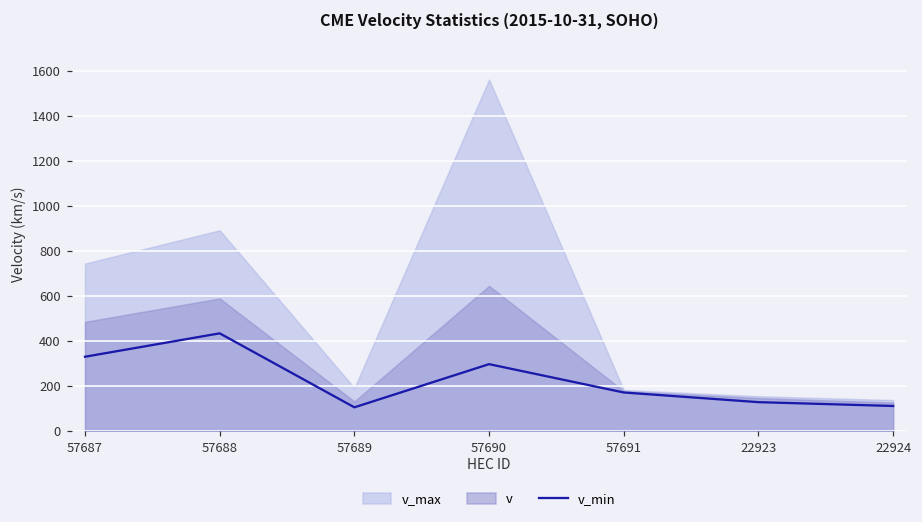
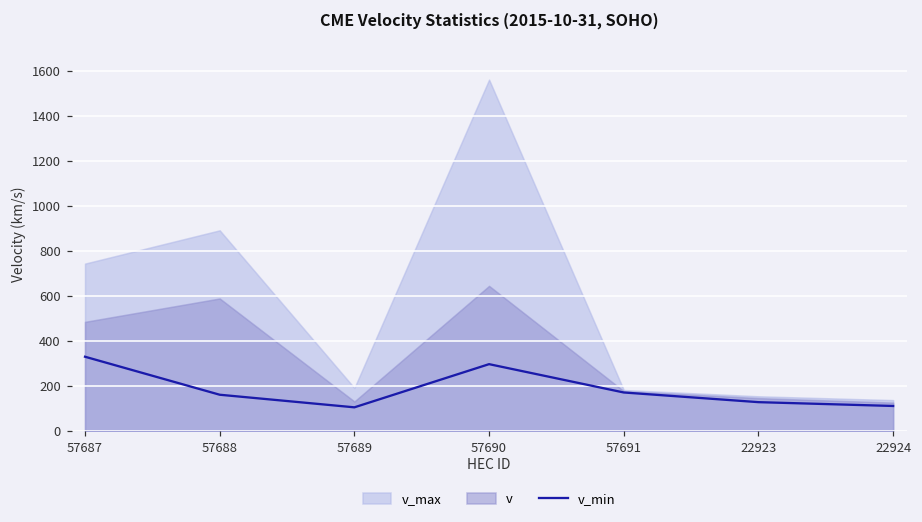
  {
    "v_min": {
      "57687": 330,
-     "57688": 430,
+     "57688": 160,
      "57689": 110,
      "57690": 300,
      "22923": 130,
      "22924": 110
    }
  }
